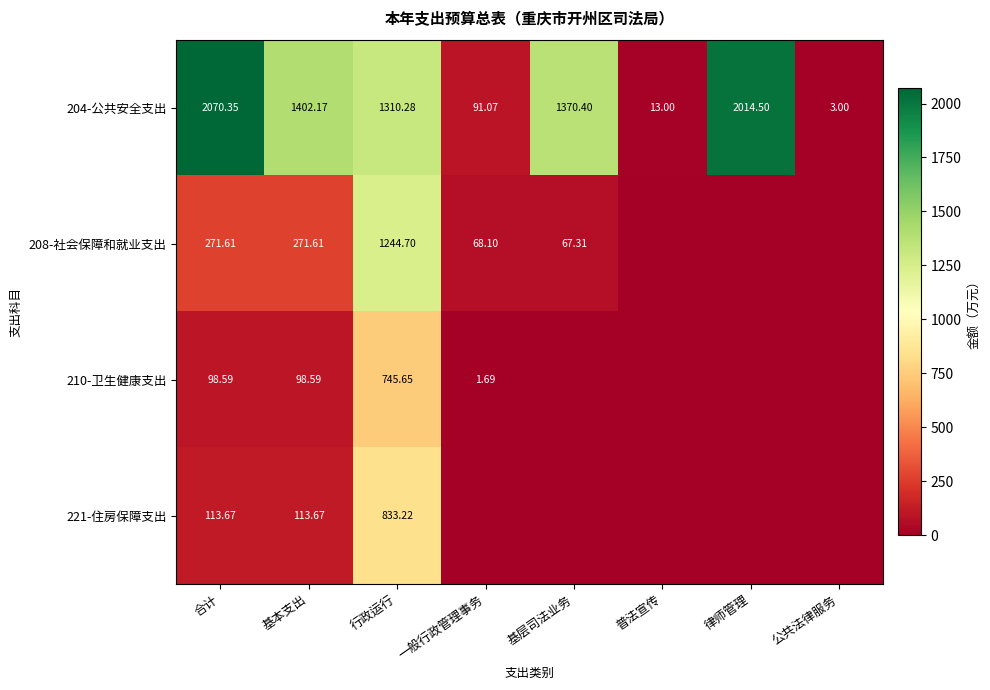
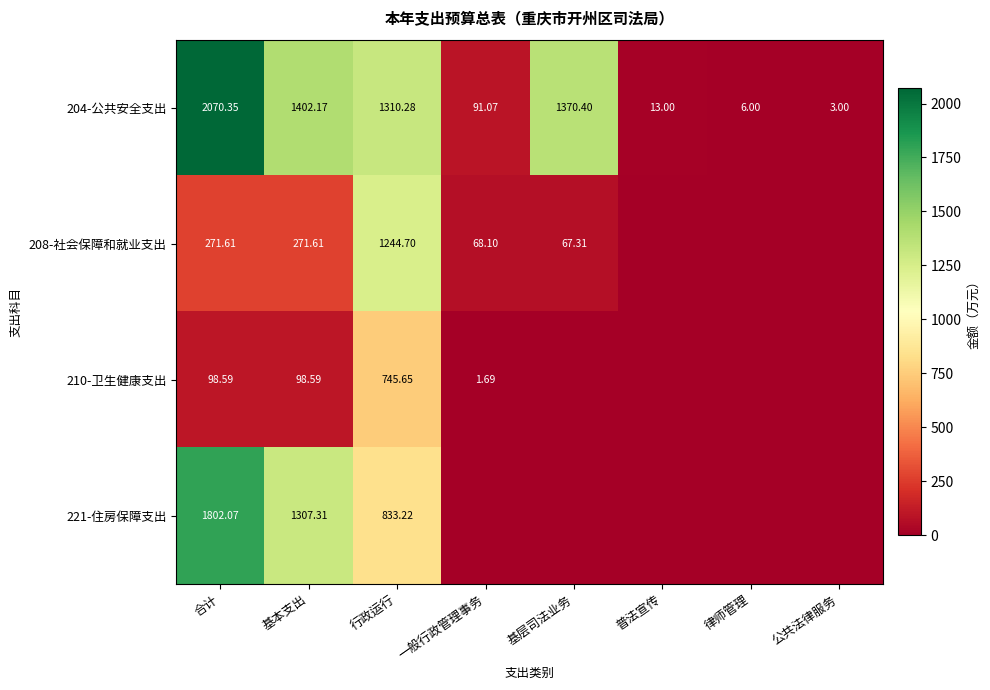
  {
    "204-公共安全支出": {
      "合计": 2070.35,
      "基本支出": 1402.17,
      "行政运行": 1310.28,
      "一般行政管理事务": 91.07,
      "基层司法业务": 1370.40,
      "普法宣传": 13.00,
-     "律师管理": 2014.50,
+     "律师管理": 6.00,
      "公共法律服务": 3.00
    },
    "208-社会保障和就业支出": {
      "合计": 271.61,
      "基本支出": 271.61,
      "行政运行": 1244.70,
      "一般行政管理事务": 68.10,
      "基层司法业务": 67.31
    },
    "210-卫生健康支出": {
      "合计": 98.59,
      "基本支出": 98.59,
      "行政运行": 745.65,
      "一般行政管理事务": 1.69
    },
    "221-住房保障支出": {
-     "合计": 113.67,
-     "基本支出": 113.67,
+     "合计": 1802.07,
+     "基本支出": 1307.31,
      "行政运行": 833.22
    }
  }
